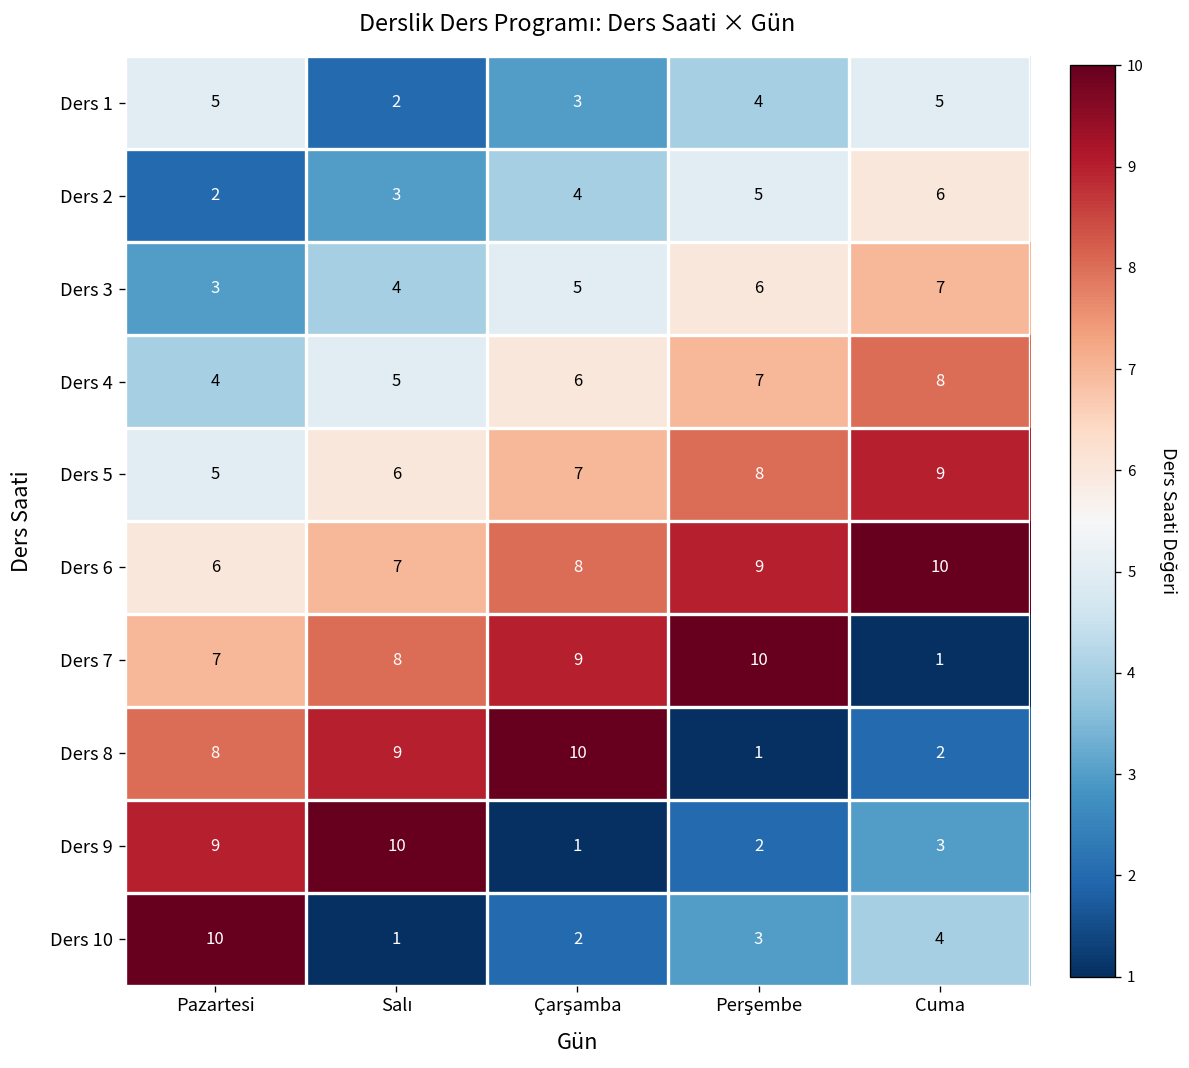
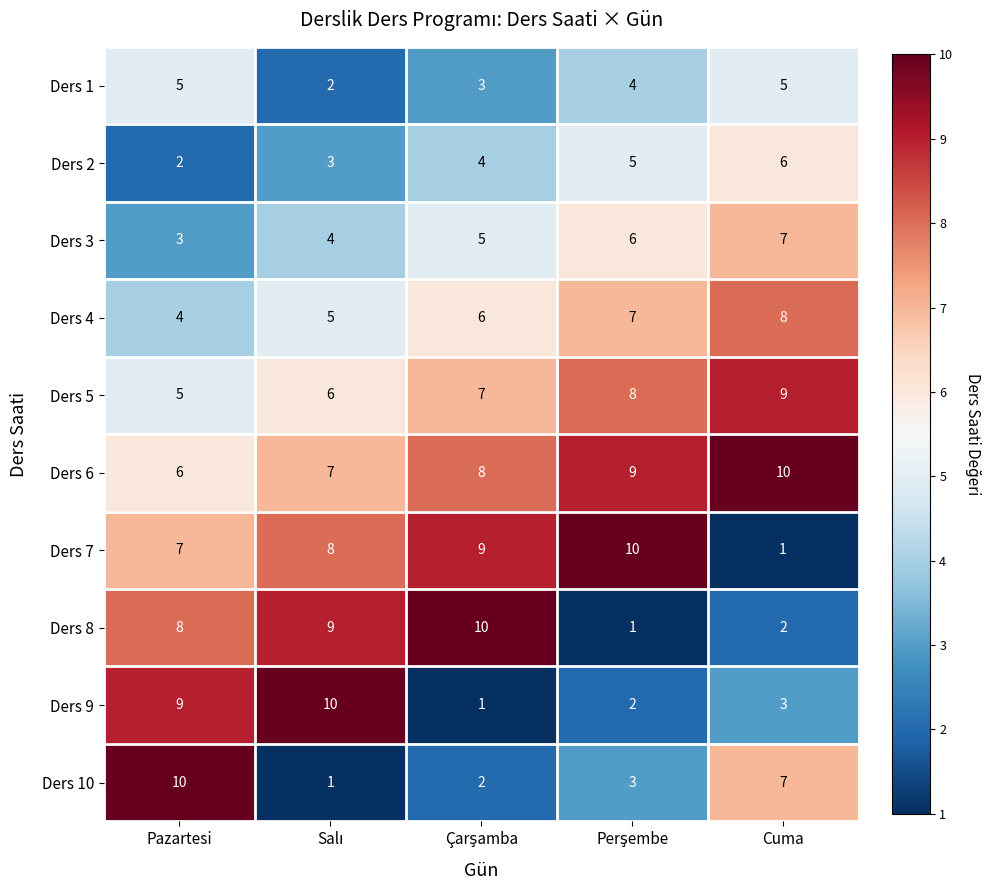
  {
    "Ders 1": {
      "Pazartesi": 5,
      "Salı": 2,
      "Çarşamba": 3,
      "Perşembe": 4,
      "Cuma": 5
    },
    "Ders 2": {
      "Pazartesi": 2,
      "Salı": 3,
      "Çarşamba": 4,
      "Perşembe": 5,
      "Cuma": 6
    },
    "Ders 3": {
      "Pazartesi": 3,
      "Salı": 4,
      "Çarşamba": 5,
      "Perşembe": 6,
      "Cuma": 7
    },
    "Ders 4": {
      "Pazartesi": 4,
      "Salı": 5,
      "Çarşamba": 6,
      "Perşembe": 7,
      "Cuma": 8
    },
    "Ders 5": {
      "Pazartesi": 5,
      "Salı": 6,
      "Çarşamba": 7,
      "Perşembe": 8,
      "Cuma": 9
    },
    "Ders 6": {
      "Pazartesi": 6,
      "Salı": 7,
      "Çarşamba": 8,
      "Perşembe": 9,
      "Cuma": 10
    },
    "Ders 7": {
      "Pazartesi": 7,
      "Salı": 8,
      "Çarşamba": 9,
      "Perşembe": 10,
      "Cuma": 1
    },
    "Ders 8": {
      "Pazartesi": 8,
      "Salı": 9,
      "Çarşamba": 10,
      "Perşembe": 1,
      "Cuma": 2
    },
    "Ders 9": {
      "Pazartesi": 9,
      "Salı": 10,
      "Çarşamba": 1,
      "Perşembe": 2,
      "Cuma": 3
    },
    "Ders 10": {
      "Pazartesi": 10,
      "Salı": 1,
      "Çarşamba": 2,
      "Perşembe": 3,
-     "Cuma": 4
+     "Cuma": 7
    }
  }
